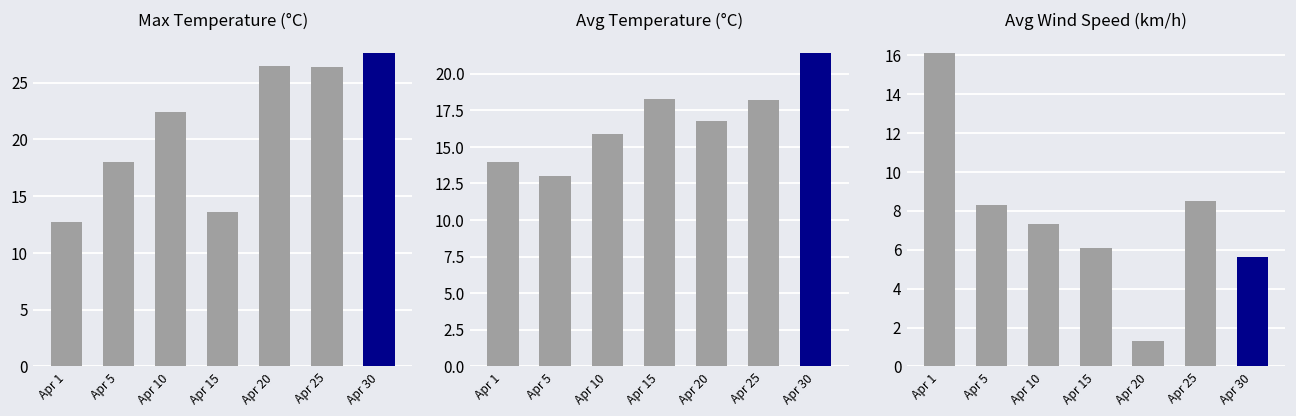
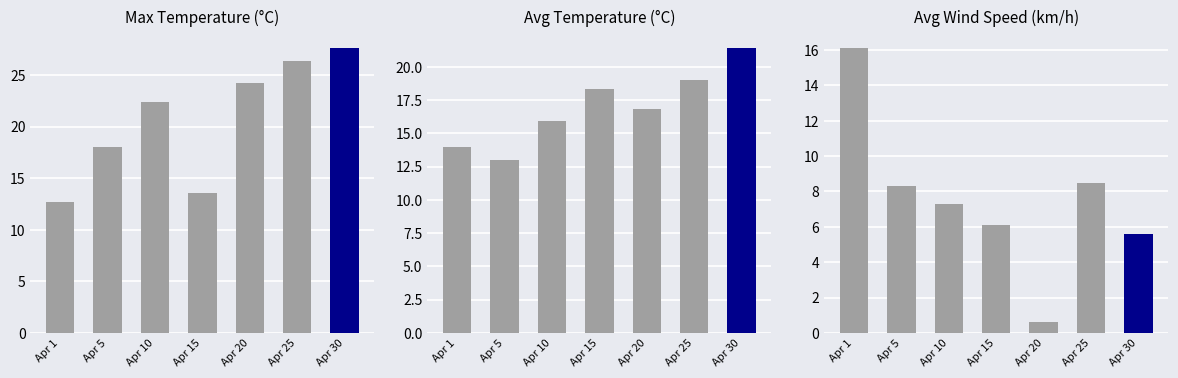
  {
    "Max Temperature (°C)": {
      "Apr 1": 12.7,
      "Apr 5": 18.0,
      "Apr 10": 22.4,
      "Apr 15": 13.6,
-     "Apr 20": 26.5,
+     "Apr 20": 24.2,
      "Apr 25": 26.4,
      "Apr 30": 27.6
    },
    "Avg Temperature (°C)": {
      "Apr 1": 14.0,
      "Apr 5": 13.0,
      "Apr 10": 15.9,
      "Apr 15": 18.3,
      "Apr 20": 16.8,
-     "Apr 25": 18.2,
+     "Apr 25": 19.0,
      "Apr 30": 21.4
    },
    "Avg Wind Speed (km/h)": {
      "Apr 1": 16.1,
      "Apr 5": 8.3,
      "Apr 10": 7.3,
      "Apr 15": 6.1,
-     "Apr 20": 1.3,
+     "Apr 20": 0.6,
      "Apr 25": 8.5,
      "Apr 30": 5.6
    }
  }
